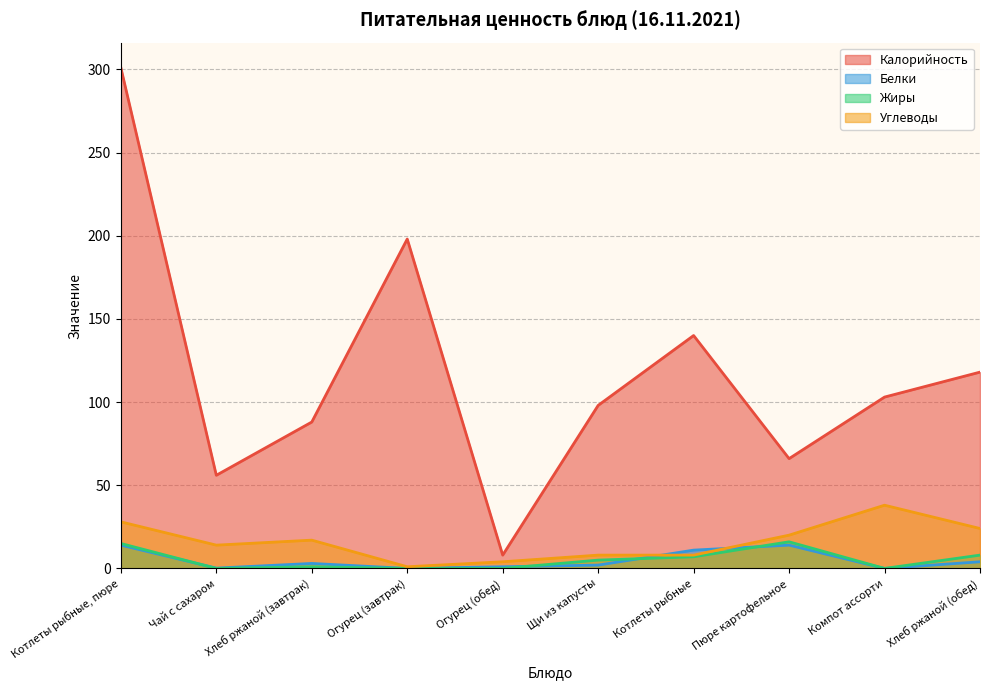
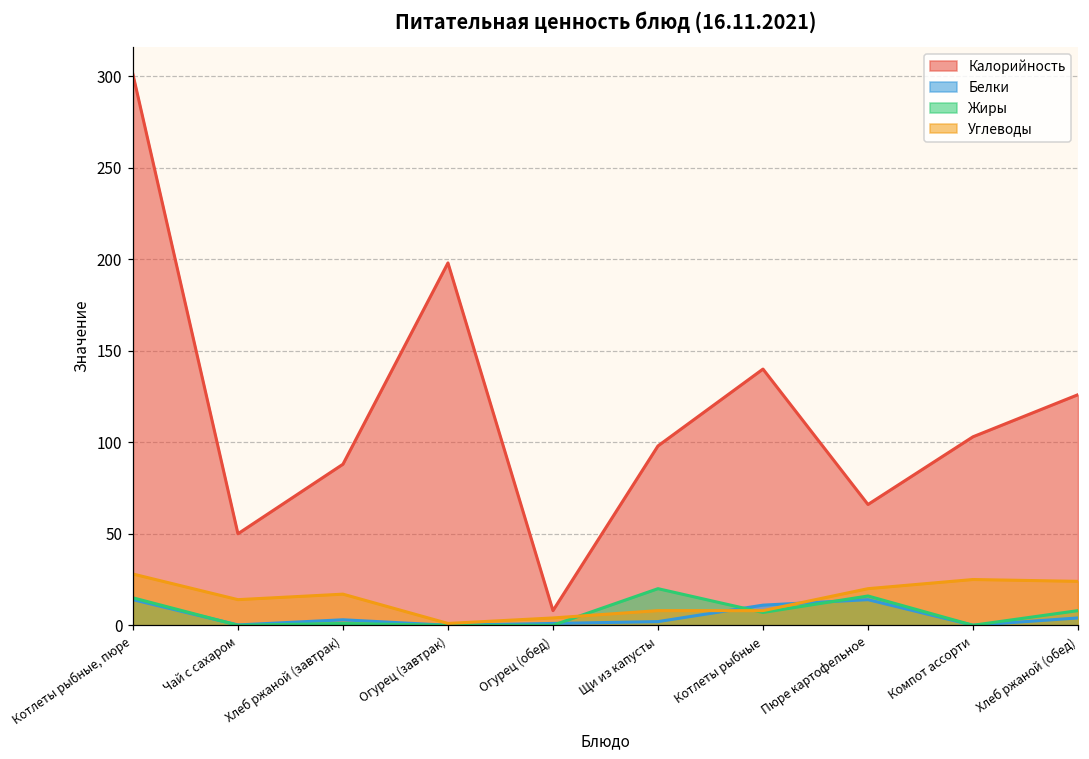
  {
    "Калорийность": {
      "Котлеты рыбные, пюре": 301,
-     "Чай с сахаром": 56,
+     "Чай с сахаром": 50,
      "Хлеб ржаной (завтрак)": 88,
      "Огурец (завтрак)": 198,
      "Огурец (обед)": 8,
      "Щи из капусты": 98,
      "Котлеты рыбные": 140,
      "Пюре картофельное": 66,
      "Компот ассорти": 103,
-     "Хлеб ржаной (обед)": 118
+     "Хлеб ржаной (обед)": 126
    },
    "Белки": {
      "Хлеб ржаной (завтрак)": 3,
      "Щи из капусты": 2,
      "Котлеты рыбные": 11,
      "Пюре картофельное": 14,
      "Хлеб ржаной (обед)": 4
    },
    "Жиры": {
      "Хлеб ржаной (завтрак)": 1,
-     "Щи из капусты": 5,
+     "Щи из капусты": 20,
      "Пюре картофельное": 16,
      "Хлеб ржаной (обед)": 8
    },
    "Углеводы": {
      "Котлеты рыбные, пюре": 28,
      "Чай с сахаром": 14,
      "Хлеб ржаной (завтрак)": 17,
      "Огурец (обед)": 4,
      "Щи из капусты": 8,
      "Пюре картофельное": 20,
-     "Компот ассорти": 38,
+     "Компот ассорти": 25,
      "Хлеб ржаной (обед)": 24
    }
  }
